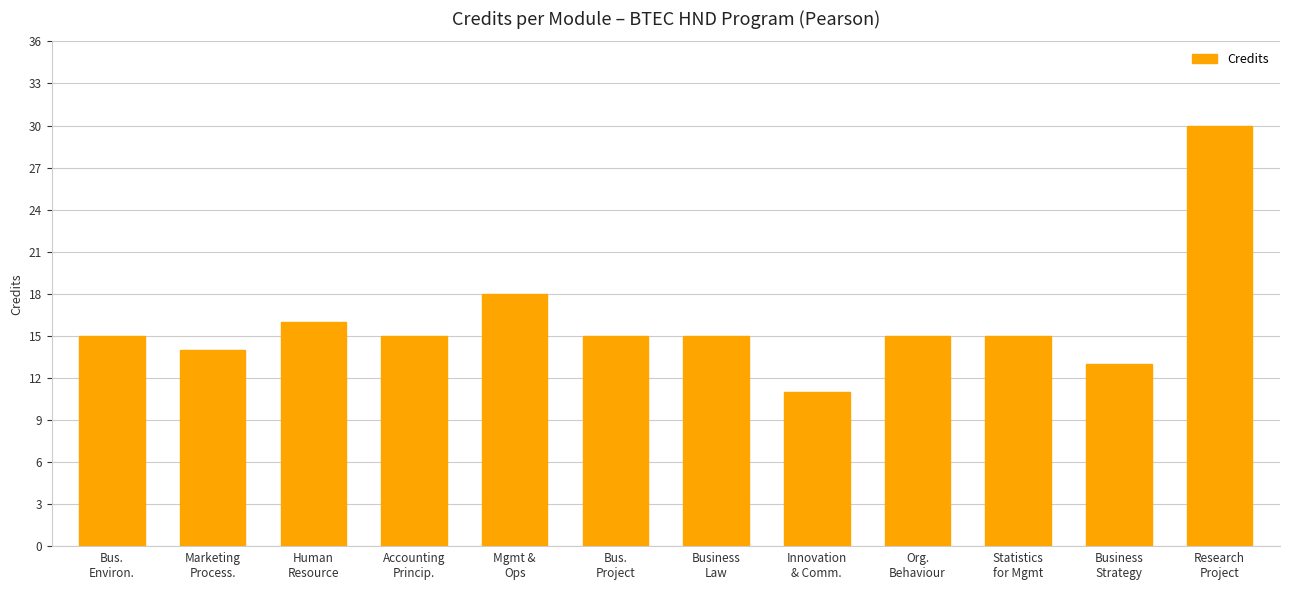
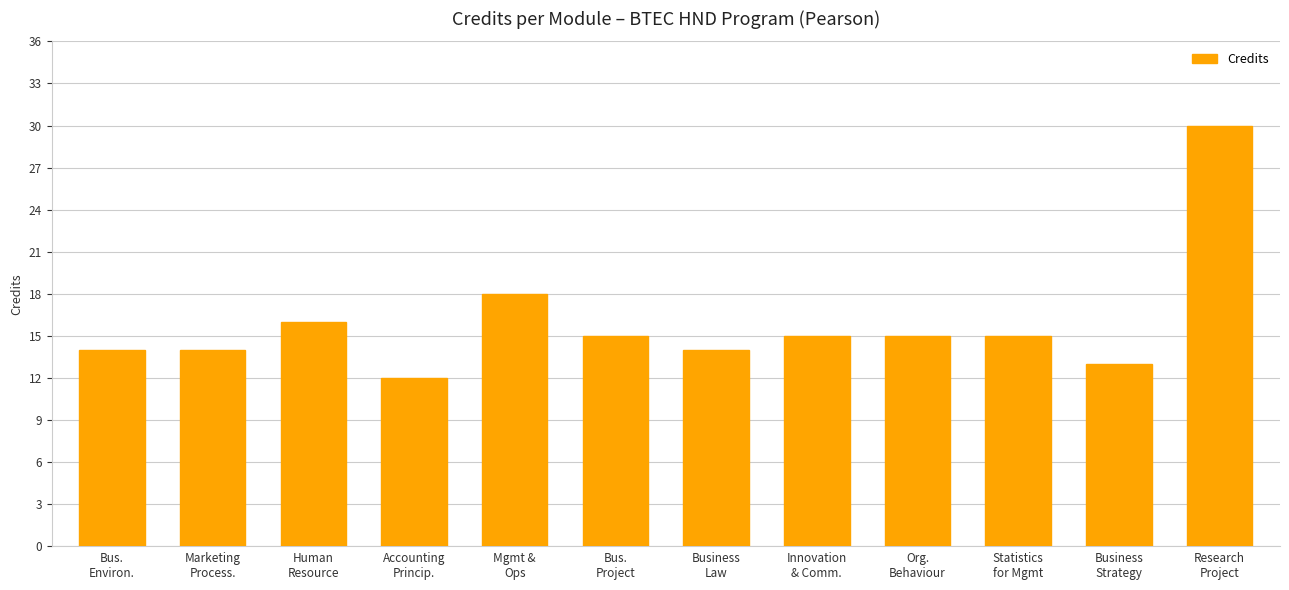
  {
-   "Bus. Environ.": 15,
+   "Bus. Environ.": 14,
    "Marketing Process.": 14,
    "Human Resource": 16,
-   "Accounting Princip.": 15,
+   "Accounting Princip.": 12,
    "Mgmt & Ops": 18,
    "Bus. Project": 15,
-   "Business Law": 15,
-   "Innovation & Comm.": 11,
+   "Business Law": 14,
+   "Innovation & Comm.": 15,
    "Org. Behaviour": 15,
    "Statistics for Mgmt": 15,
    "Business Strategy": 13,
    "Research Project": 30
  }
